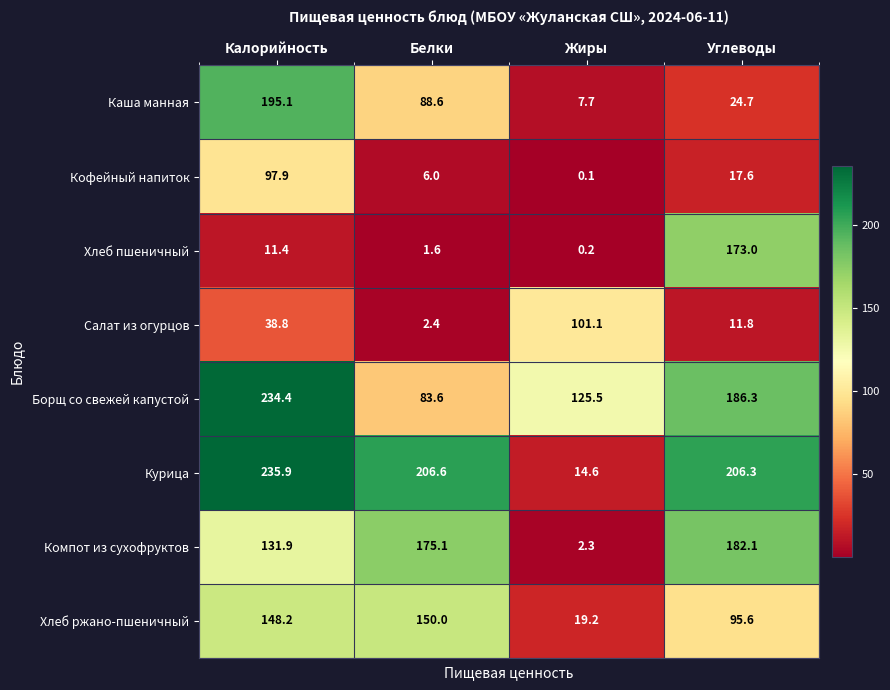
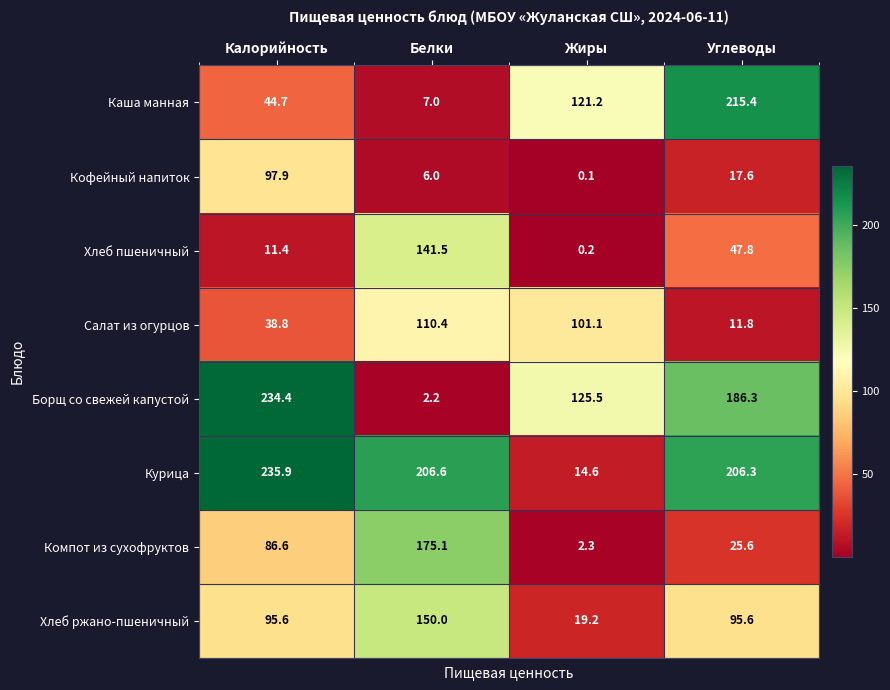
  {
    "Каша манная": {
-     "Калорийность": 195.1,
-     "Белки": 88.6,
-     "Жиры": 7.7,
-     "Углеводы": 24.7
+     "Калорийность": 44.7,
+     "Белки": 7.0,
+     "Жиры": 121.2,
+     "Углеводы": 215.4
    },
    "Кофейный напиток": {
      "Калорийность": 97.9,
      "Белки": 6.0,
      "Жиры": 0.1,
      "Углеводы": 17.6
    },
    "Хлеб пшеничный": {
      "Калорийность": 11.4,
-     "Белки": 1.6,
+     "Белки": 141.5,
      "Жиры": 0.2,
-     "Углеводы": 173.0
+     "Углеводы": 47.8
    },
    "Салат из огурцов": {
      "Калорийность": 38.8,
-     "Белки": 2.4,
+     "Белки": 110.4,
      "Жиры": 101.1,
      "Углеводы": 11.8
    },
    "Борщ со свежей капустой": {
      "Калорийность": 234.4,
-     "Белки": 83.6,
+     "Белки": 2.2,
      "Жиры": 125.5,
      "Углеводы": 186.3
    },
    "Курица": {
      "Калорийность": 235.9,
      "Белки": 206.6,
      "Жиры": 14.6,
      "Углеводы": 206.3
    },
    "Компот из сухофруктов": {
-     "Калорийность": 131.9,
+     "Калорийность": 86.6,
      "Белки": 175.1,
      "Жиры": 2.3,
-     "Углеводы": 182.1
+     "Углеводы": 25.6
    },
    "Хлеб ржано-пшеничный": {
-     "Калорийность": 148.2,
+     "Калорийность": 95.6,
      "Белки": 150.0,
      "Жиры": 19.2,
      "Углеводы": 95.6
    }
  }
